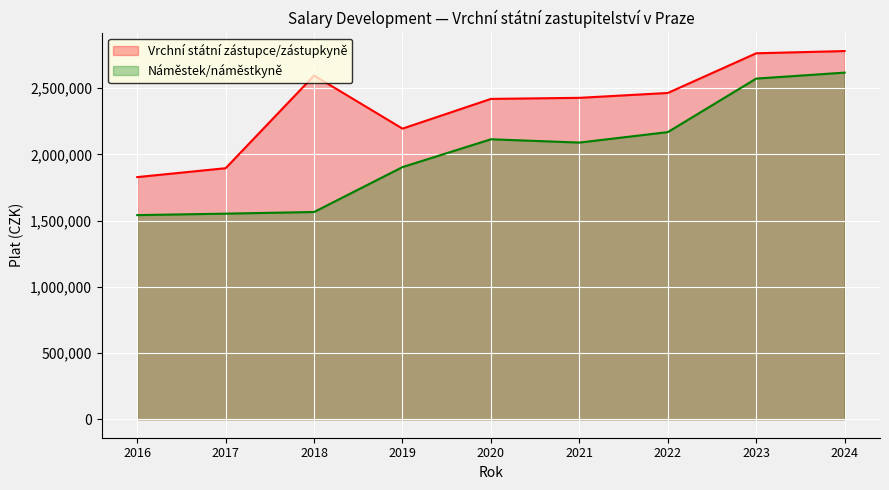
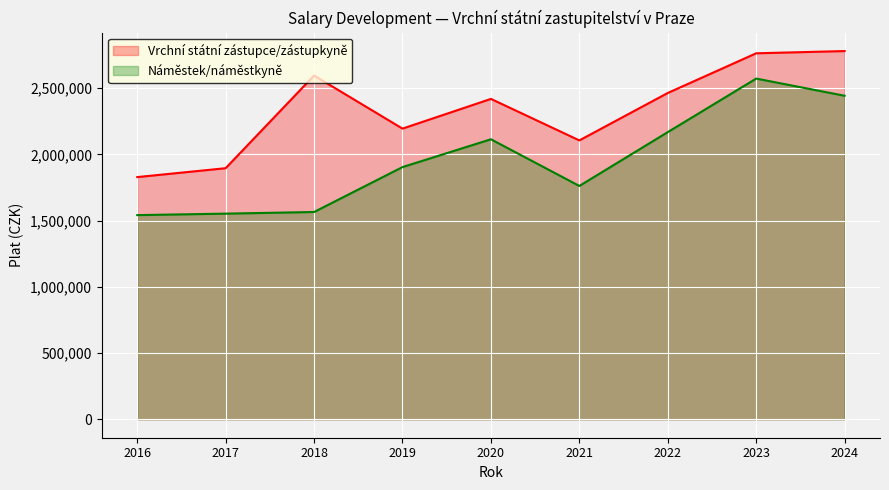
  {
    "Vrchní státní zástupce/zástupkyně": {
      "2016": "1,830,000",
      "2017": "1,900,000",
      "2019": "2,190,000",
      "2020": "2,420,000",
-     "2021": "2,430,000",
+     "2021": "2,110,000",
      "2022": "2,460,000",
      "2023": "2,760,000",
      "2024": "2,780,000"
    },
    "Náměstek/náměstkyně": {
      "2016": "1,540,000",
      "2017": "1,550,000",
      "2018": "1,570,000",
      "2019": "1,900,000",
      "2020": "2,110,000",
-     "2021": "2,090,000",
+     "2021": "1,760,000",
      "2022": "2,170,000",
      "2023": "2,570,000",
-     "2024": "2,620,000"
+     "2024": "2,440,000"
    }
  }
